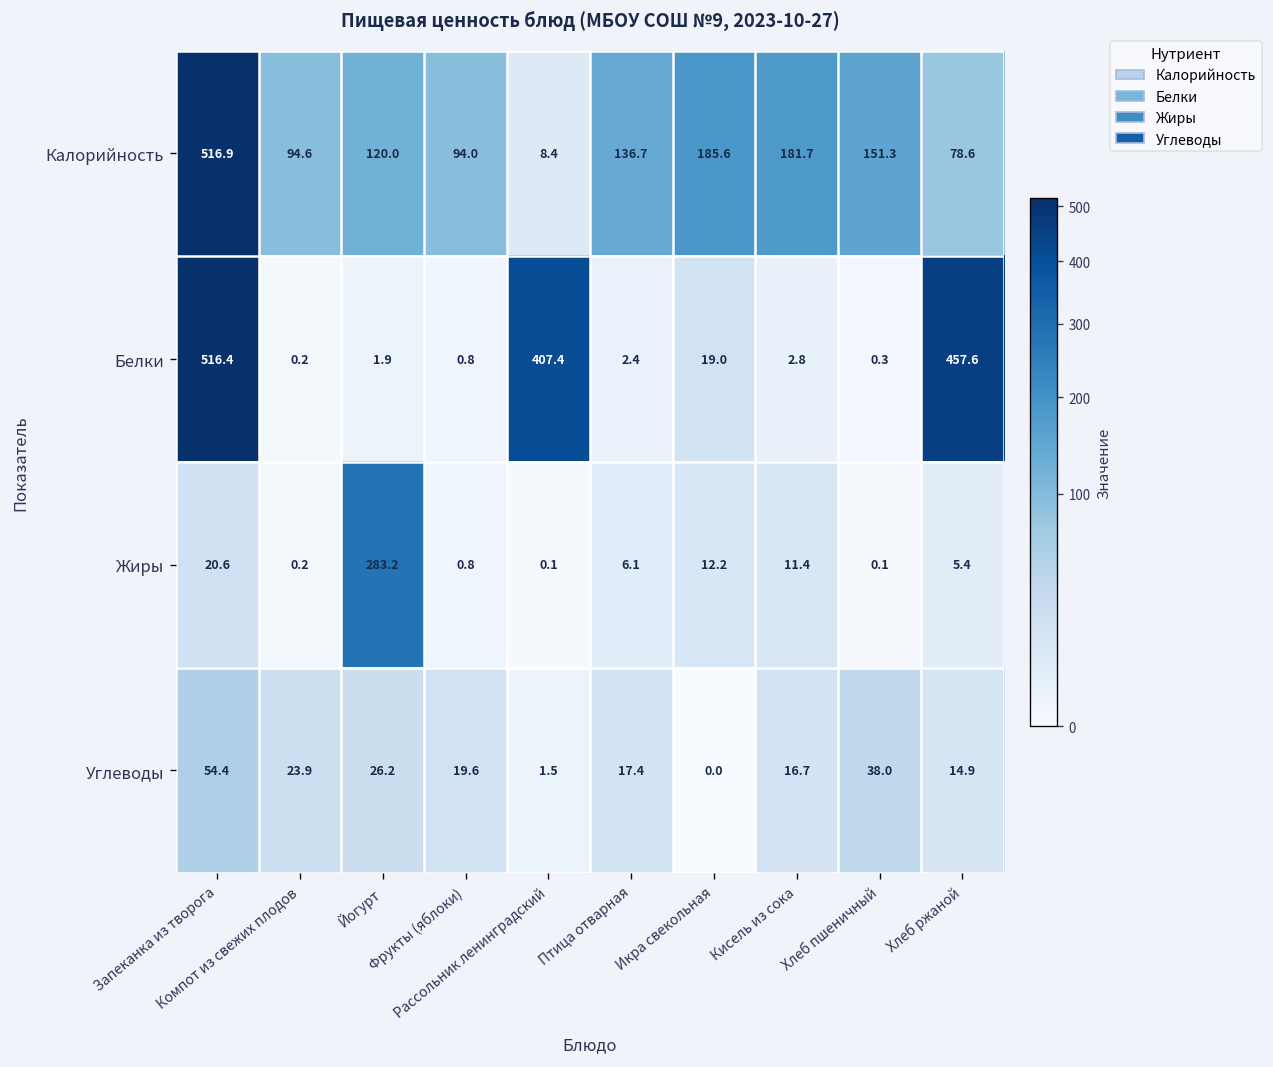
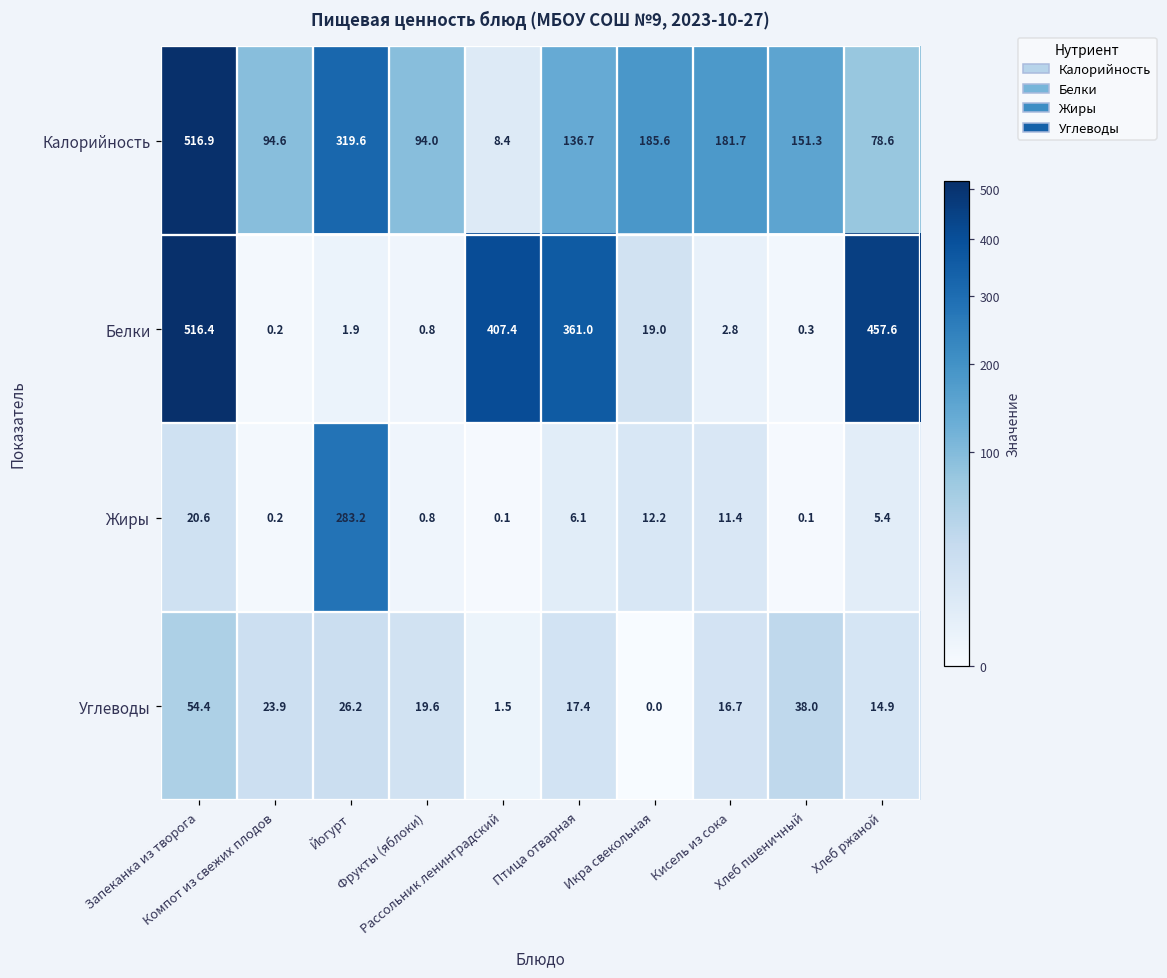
  {
    "Калорийность": {
      "Запеканка из творога": 516.9,
      "Компот из свежих плодов": 94.6,
-     "Йогурт": 120.0,
+     "Йогурт": 319.6,
      "Фрукты (яблоки)": 94.0,
      "Рассольник ленинградский": 8.4,
      "Птица отварная": 136.7,
      "Икра свекольная": 185.6,
      "Кисель из сока": 181.7,
      "Хлеб пшеничный": 151.3,
      "Хлеб ржаной": 78.6
    },
    "Белки": {
      "Запеканка из творога": 516.4,
      "Компот из свежих плодов": 0.2,
      "Йогурт": 1.9,
      "Фрукты (яблоки)": 0.8,
      "Рассольник ленинградский": 407.4,
-     "Птица отварная": 2.4,
+     "Птица отварная": 361.0,
      "Икра свекольная": 19.0,
      "Кисель из сока": 2.8,
      "Хлеб пшеничный": 0.3,
      "Хлеб ржаной": 457.6
    },
    "Жиры": {
      "Запеканка из творога": 20.6,
      "Компот из свежих плодов": 0.2,
      "Йогурт": 283.2,
      "Фрукты (яблоки)": 0.8,
      "Рассольник ленинградский": 0.1,
      "Птица отварная": 6.1,
      "Икра свекольная": 12.2,
      "Кисель из сока": 11.4,
      "Хлеб пшеничный": 0.1,
      "Хлеб ржаной": 5.4
    },
    "Углеводы": {
      "Запеканка из творога": 54.4,
      "Компот из свежих плодов": 23.9,
      "Йогурт": 26.2,
      "Фрукты (яблоки)": 19.6,
      "Рассольник ленинградский": 1.5,
      "Птица отварная": 17.4,
      "Икра свекольная": 0.0,
      "Кисель из сока": 16.7,
      "Хлеб пшеничный": 38.0,
      "Хлеб ржаной": 14.9
    }
  }
